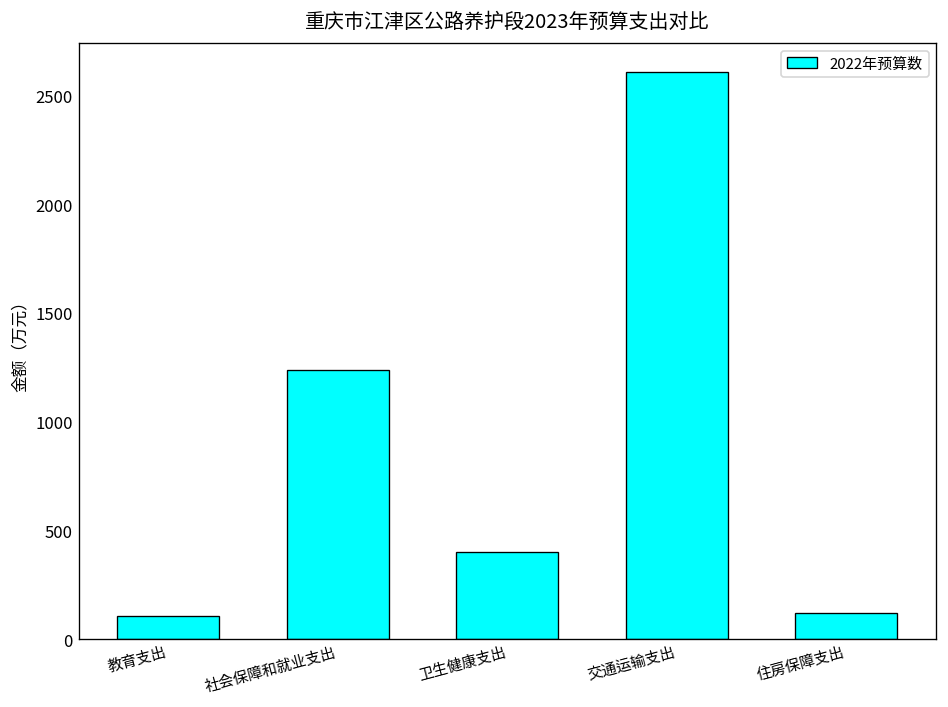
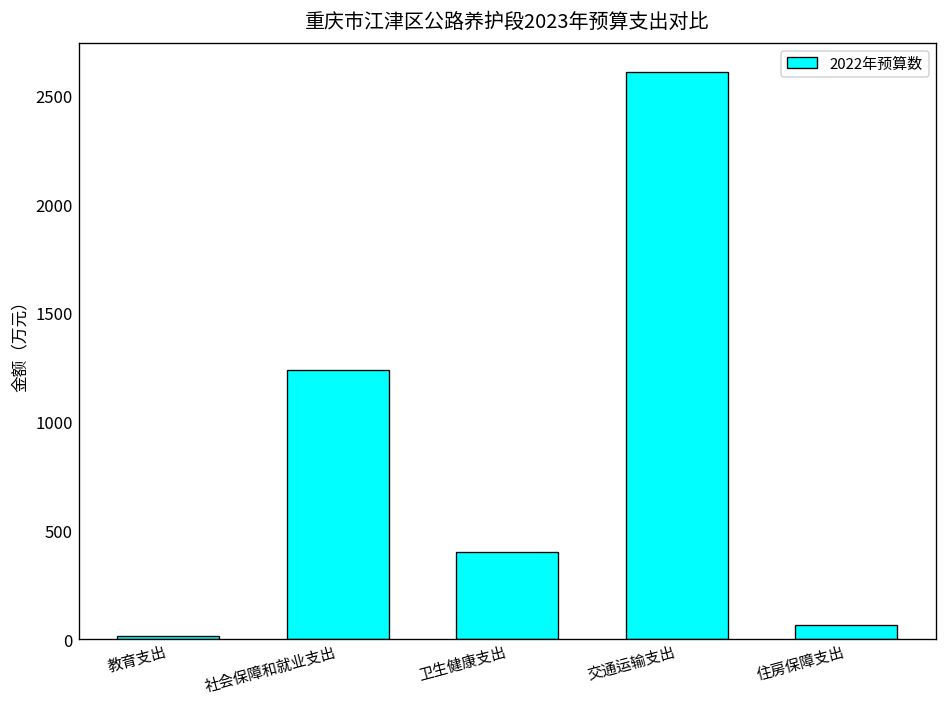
  {
-   "教育支出": 110,
+   "教育支出": 20,
    "社会保障和就业支出": 1240,
    "卫生健康支出": 400,
    "交通运输支出": 2610,
-   "住房保障支出": 120
+   "住房保障支出": 60
  }
